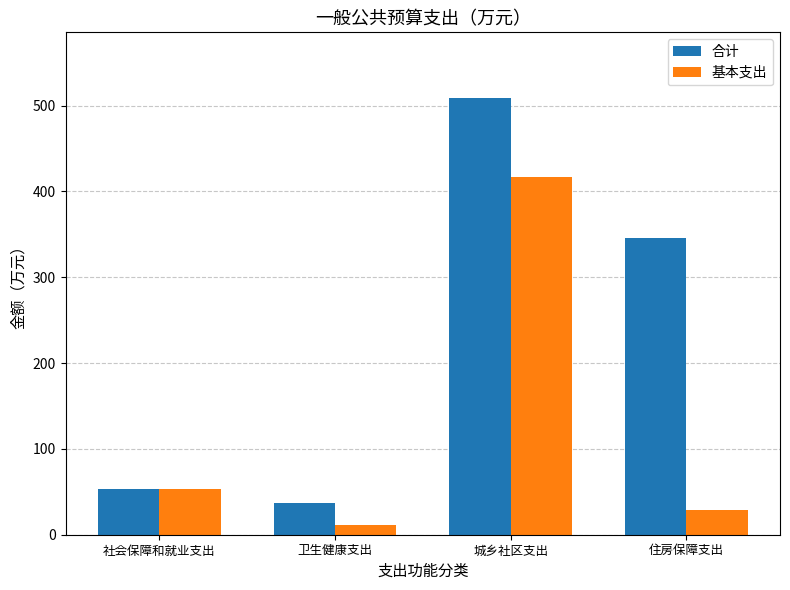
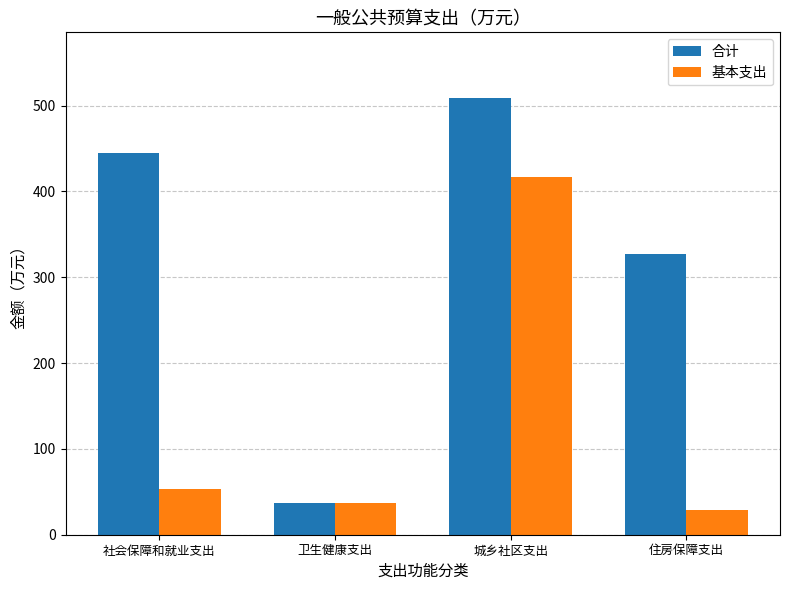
  {
    "合计": {
-     "社会保障和就业支出": 50,
+     "社会保障和就业支出": 450,
      "卫生健康支出": 40,
      "城乡社区支出": 510,
-     "住房保障支出": 350
+     "住房保障支出": 330
    },
    "基本支出": {
      "社会保障和就业支出": 50,
-     "卫生健康支出": 10,
+     "卫生健康支出": 40,
      "城乡社区支出": 420,
      "住房保障支出": 30
    }
  }
